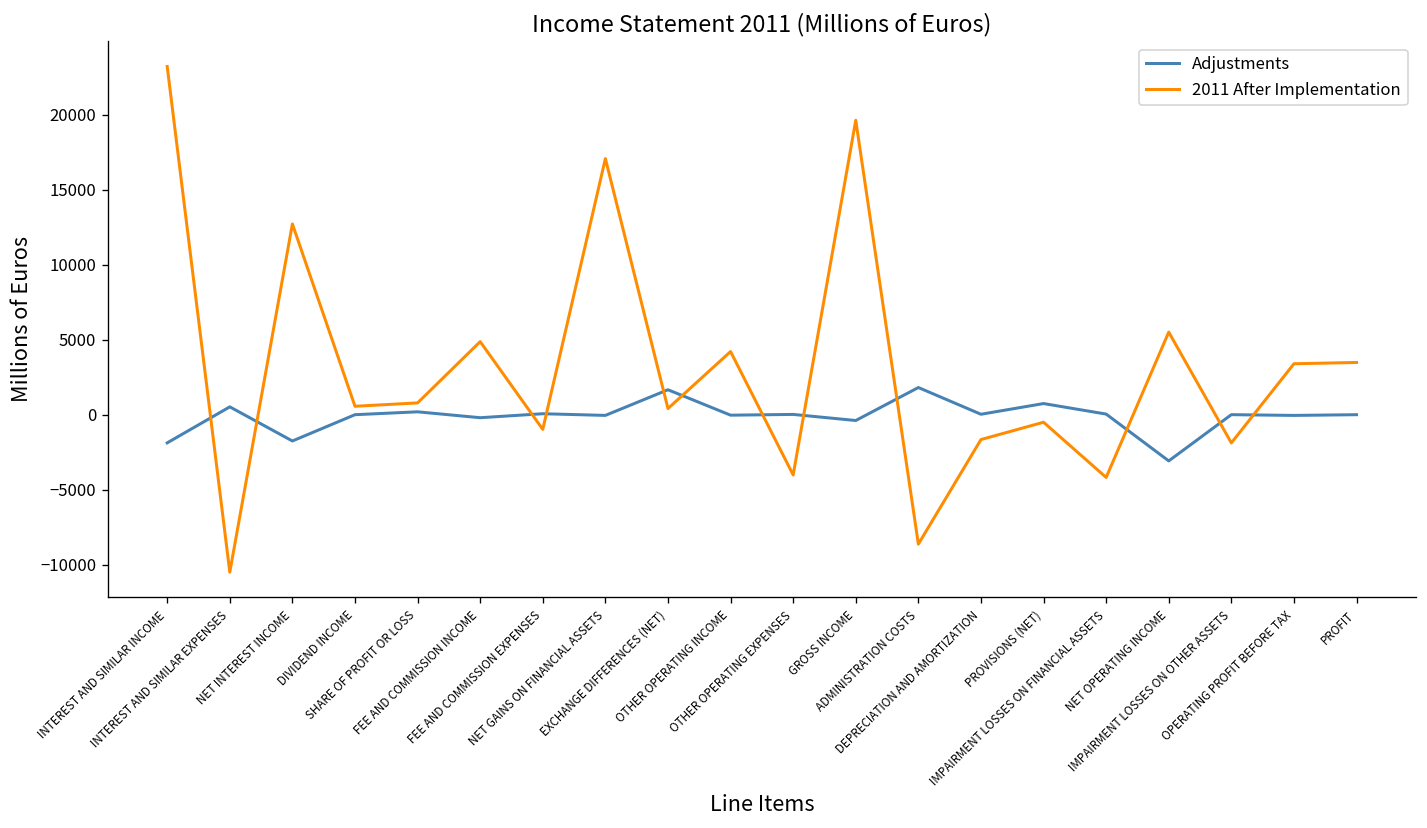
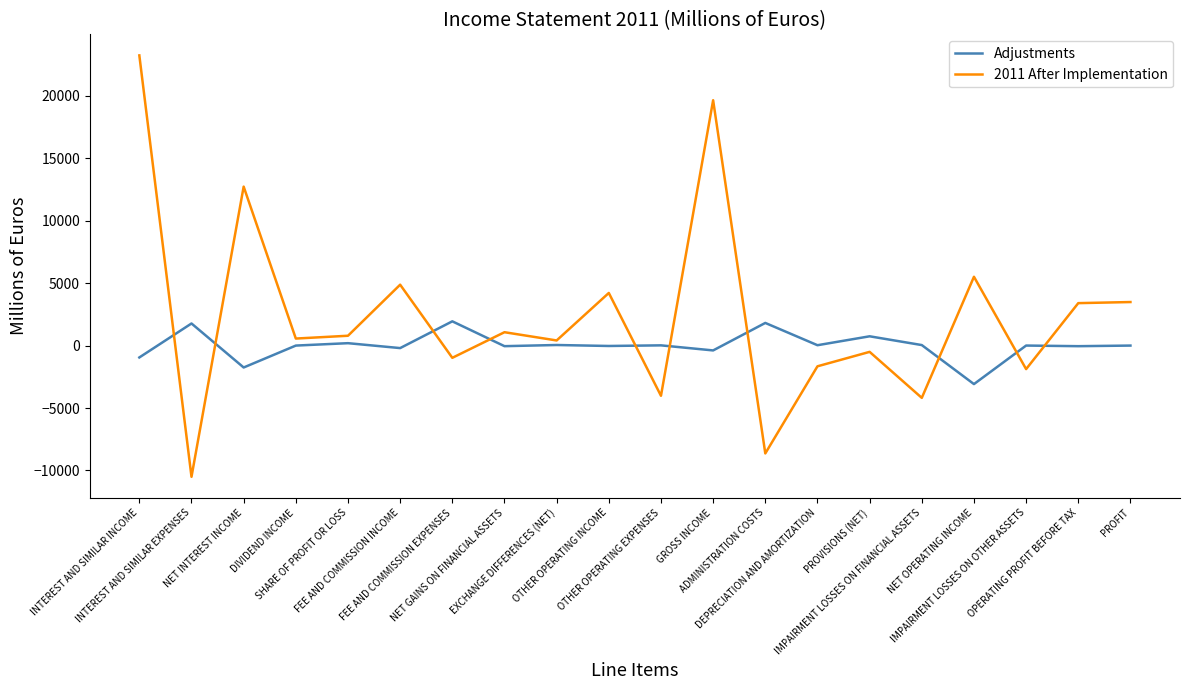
  {
    "Adjustments": {
-     "INTEREST AND SIMILAR INCOME": -1900,
-     "INTEREST AND SIMILAR EXPENSES": 500,
+     "INTEREST AND SIMILAR INCOME": -1000,
+     "INTEREST AND SIMILAR EXPENSES": 1800,
      "NET INTEREST INCOME": -1800,
      "DIVIDEND INCOME": 0,
      "SHARE OF PROFIT OR LOSS": 200,
      "FEE AND COMMISSION INCOME": -200,
-     "FEE AND COMMISSION EXPENSES": 100,
+     "FEE AND COMMISSION EXPENSES": 1900,
      "NET GAINS ON FINANCIAL ASSETS": 0,
-     "EXCHANGE DIFFERENCES (NET)": 1700,
+     "EXCHANGE DIFFERENCES (NET)": 0,
      "OTHER OPERATING INCOME": 0,
      "OTHER OPERATING EXPENSES": 0,
      "GROSS INCOME": -400,
      "ADMINISTRATION COSTS": 1800,
      "DEPRECIATION AND AMORTIZATION": 0,
      "PROVISIONS (NET)": 700,
      "IMPAIRMENT LOSSES ON FINANCIAL ASSETS": 0,
      "NET OPERATING INCOME": -3100,
      "IMPAIRMENT LOSSES ON OTHER ASSETS": 0,
      "OPERATING PROFIT BEFORE TAX": 0,
      "PROFIT": 0
    },
    "2011 After Implementation": {
      "INTEREST AND SIMILAR INCOME": 23200,
      "INTEREST AND SIMILAR EXPENSES": -10500,
      "NET INTEREST INCOME": 12700,
      "DIVIDEND INCOME": 600,
      "SHARE OF PROFIT OR LOSS": 800,
      "FEE AND COMMISSION INCOME": 4900,
      "FEE AND COMMISSION EXPENSES": -1000,
-     "NET GAINS ON FINANCIAL ASSETS": 17100,
+     "NET GAINS ON FINANCIAL ASSETS": 1100,
      "EXCHANGE DIFFERENCES (NET)": 400,
      "OTHER OPERATING INCOME": 4200,
      "OTHER OPERATING EXPENSES": -4000,
      "GROSS INCOME": 19600,
      "ADMINISTRATION COSTS": -8600,
      "DEPRECIATION AND AMORTIZATION": -1700,
      "PROVISIONS (NET)": -500,
      "IMPAIRMENT LOSSES ON FINANCIAL ASSETS": -4200,
      "NET OPERATING INCOME": 5500,
      "IMPAIRMENT LOSSES ON OTHER ASSETS": -1900,
      "OPERATING PROFIT BEFORE TAX": 3400,
      "PROFIT": 3500
    }
  }
